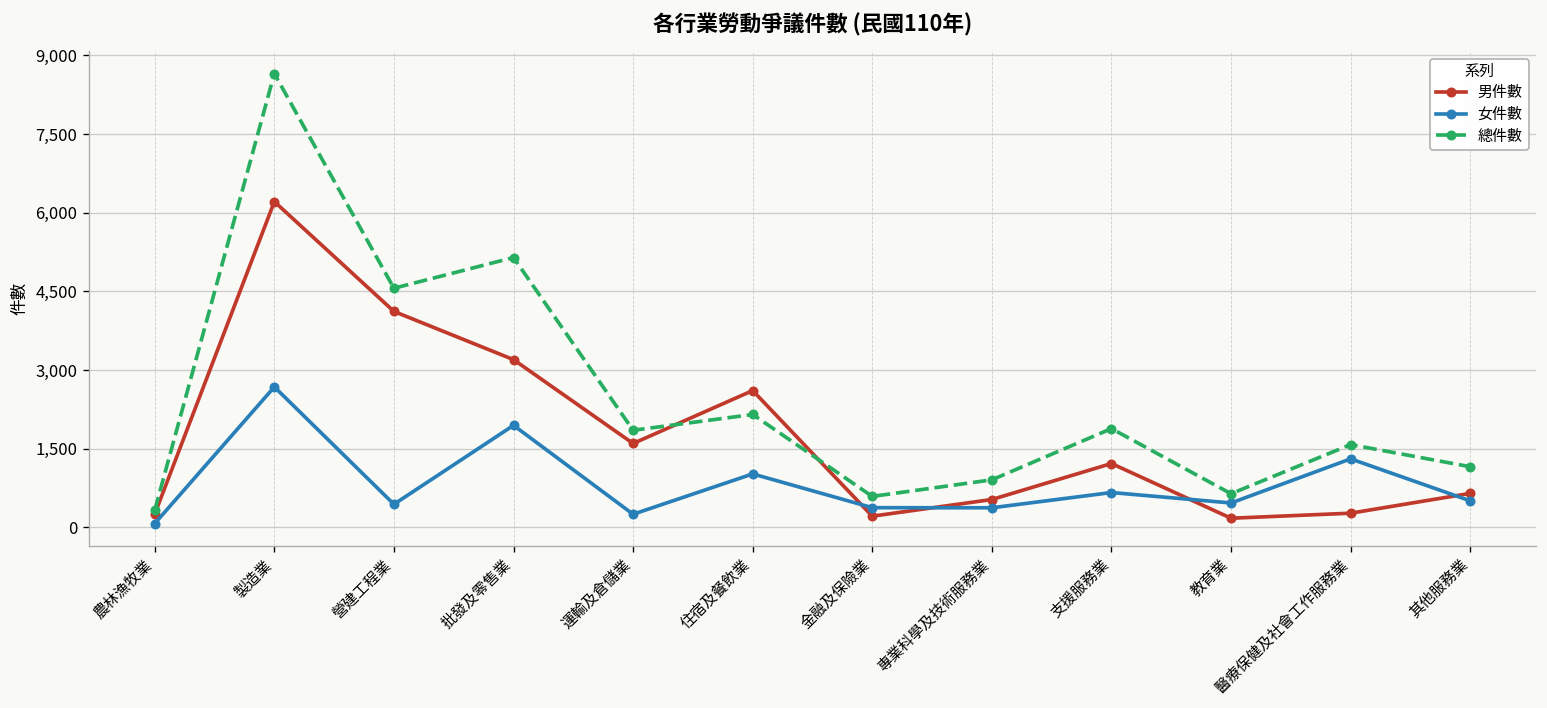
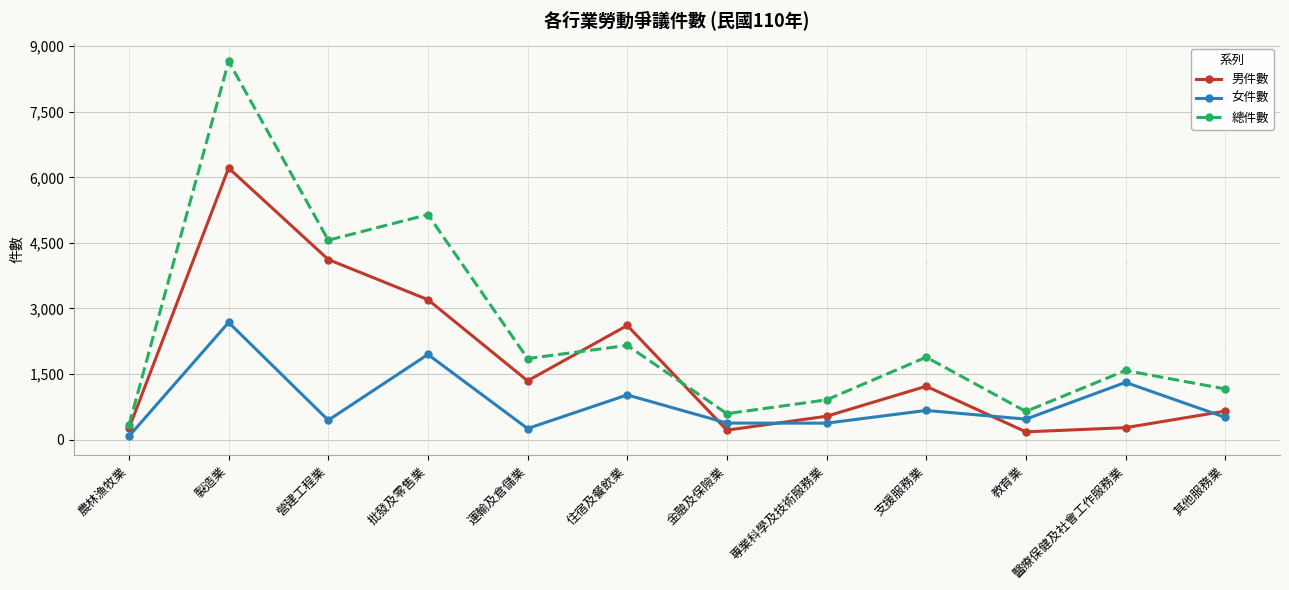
  {
    "男件數": {
      "農林漁牧業": "300",
      "製造業": "6,200",
      "營建工程業": "4,100",
      "批發及零售業": "3,200",
-     "運輸及倉儲業": "1,600",
+     "運輸及倉儲業": "1,300",
      "住宿及餐飲業": "2,600",
      "金融及保險業": "200",
      "專業科學及技術服務業": "500",
      "支援服務業": "1,200",
      "教育業": "200",
      "醫療保健及社會工作服務業": "300",
      "其他服務業": "700"
    },
    "女件數": {
      "農林漁牧業": "100",
      "製造業": "2,700",
      "營建工程業": "400",
      "批發及零售業": "1,900",
      "運輸及倉儲業": "300",
      "住宿及餐飲業": "1,000",
      "金融及保險業": "400",
      "專業科學及技術服務業": "400",
      "支援服務業": "700",
      "教育業": "500",
      "醫療保健及社會工作服務業": "1,300",
      "其他服務業": "500"
    },
    "總件數": {
      "農林漁牧業": "300",
      "製造業": "8,700",
      "營建工程業": "4,600",
      "批發及零售業": "5,100",
      "運輸及倉儲業": "1,900",
      "住宿及餐飲業": "2,200",
      "金融及保險業": "600",
      "專業科學及技術服務業": "900",
      "支援服務業": "1,900",
      "教育業": "600",
      "醫療保健及社會工作服務業": "1,600",
      "其他服務業": "1,200"
    }
  }
